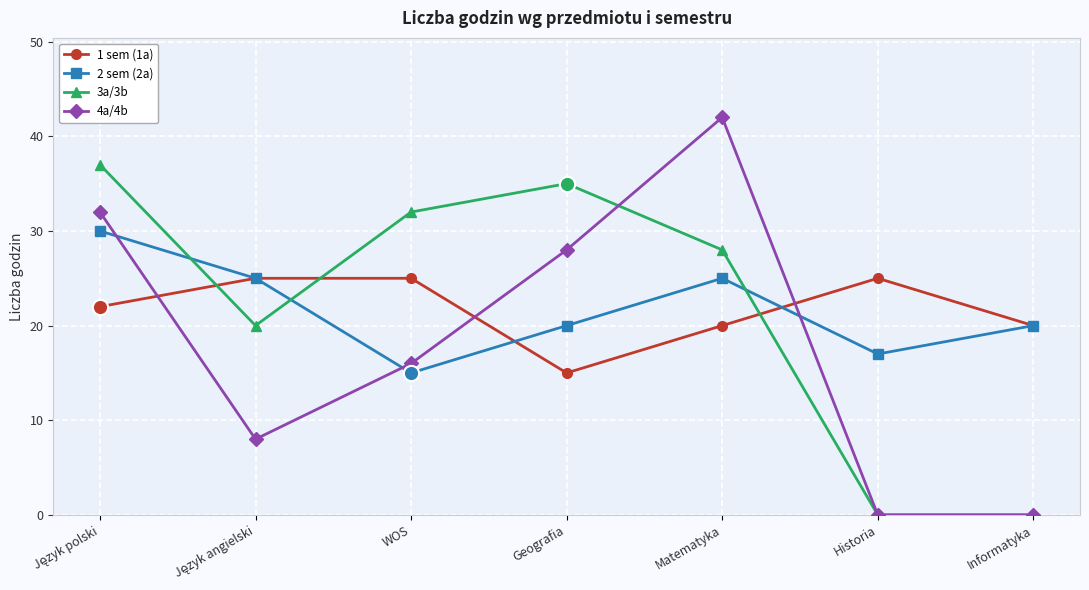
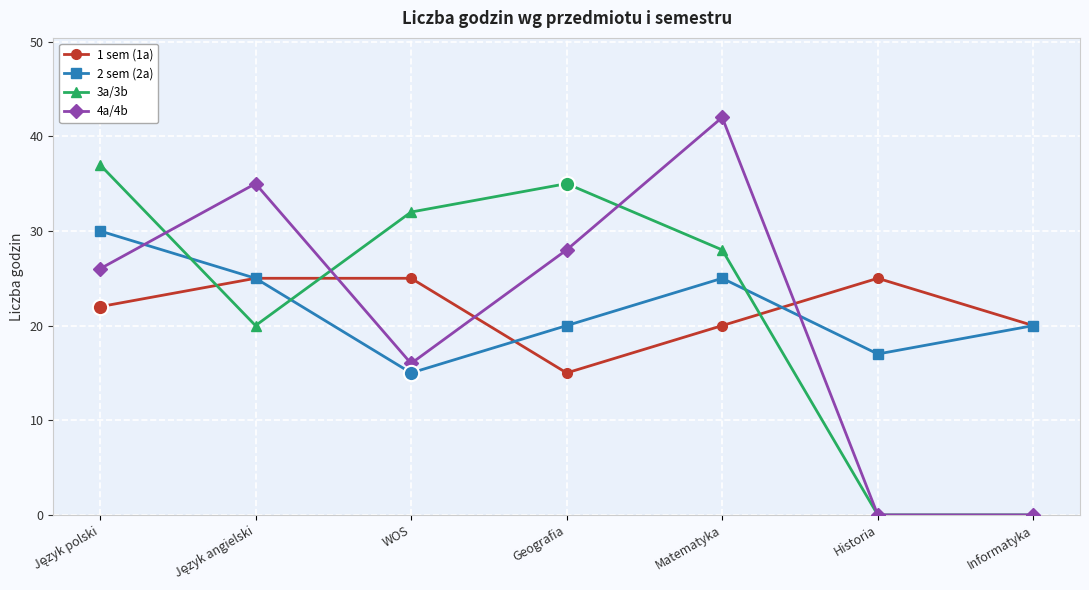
  {
    "4a/4b": {
-     "Język polski": 32,
-     "Język angielski": 8,
+     "Język polski": 26,
+     "Język angielski": 35,
      "WOS": 16,
      "Geografia": 28,
      "Matematyka": 42
    }
  }
